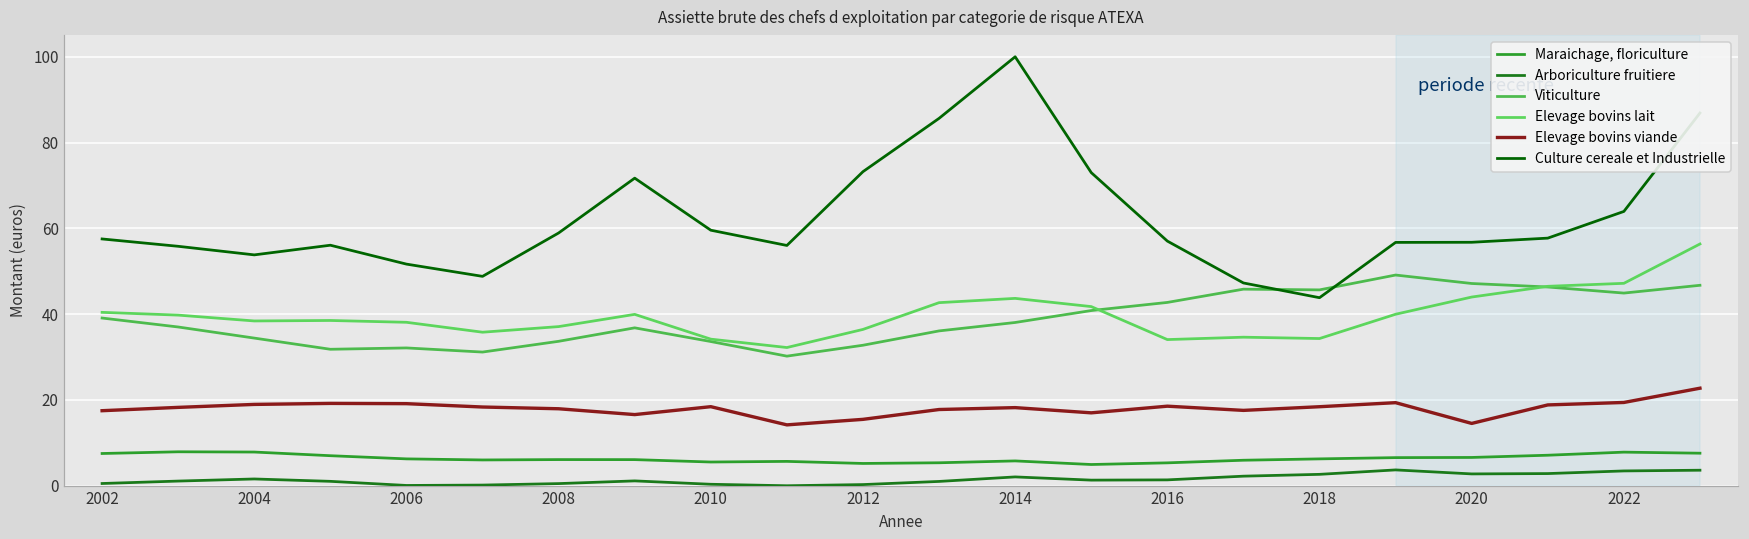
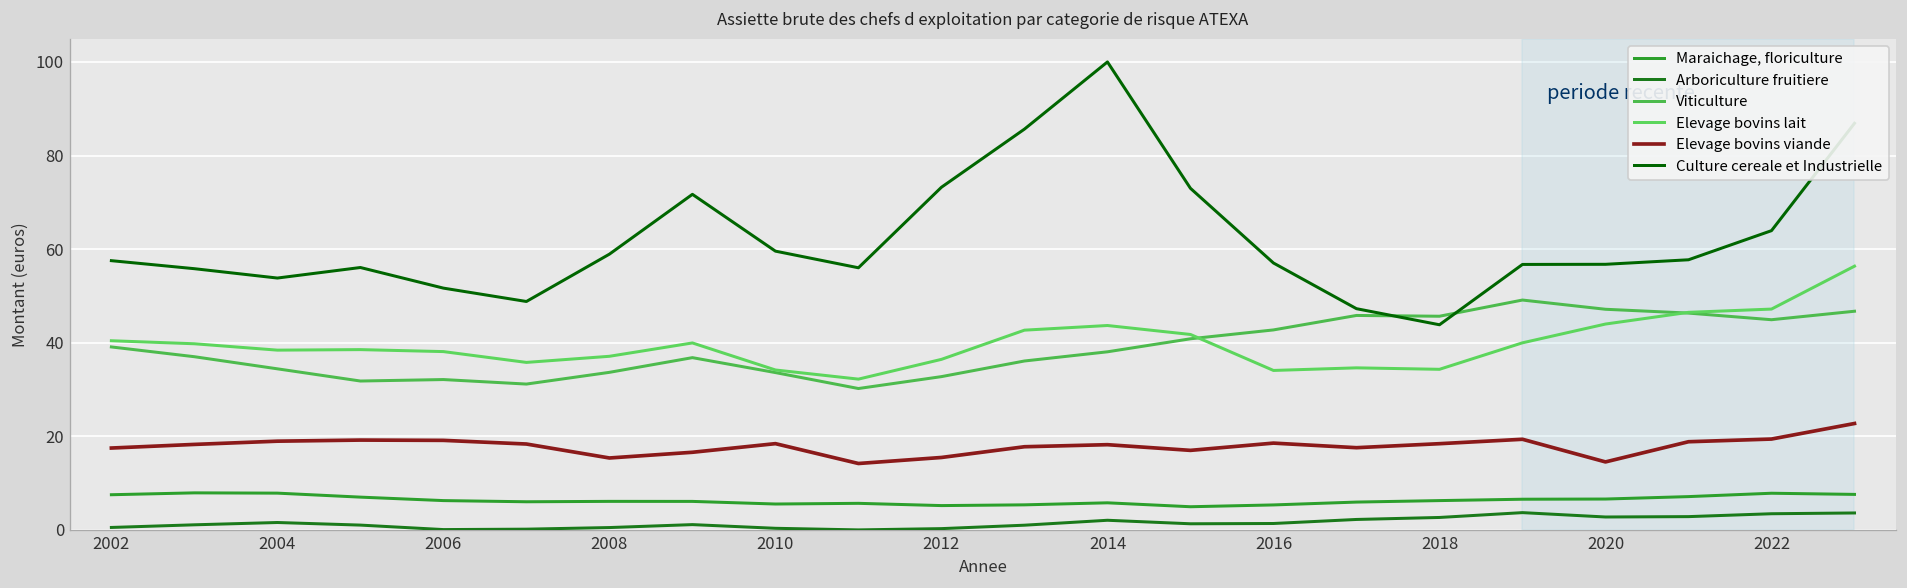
  {
    "Elevage bovins viande": {
      "2002": 17,
      "2004": 19,
      "2006": 19,
-     "2008": 18,
+     "2008": 15,
      "2010": 18,
      "2012": 15,
      "2014": 18,
      "2016": 19,
      "2018": 18,
      "2020": 15,
      "2022": 19
    }
  }
